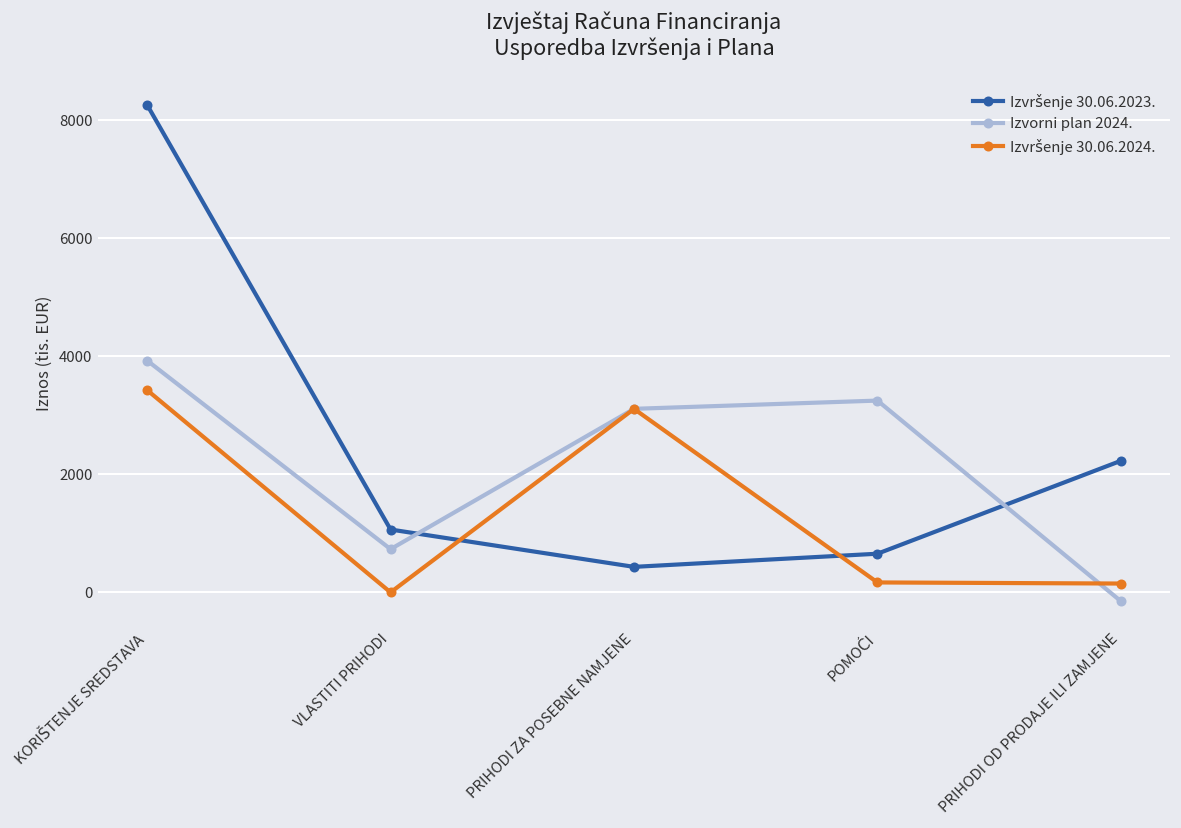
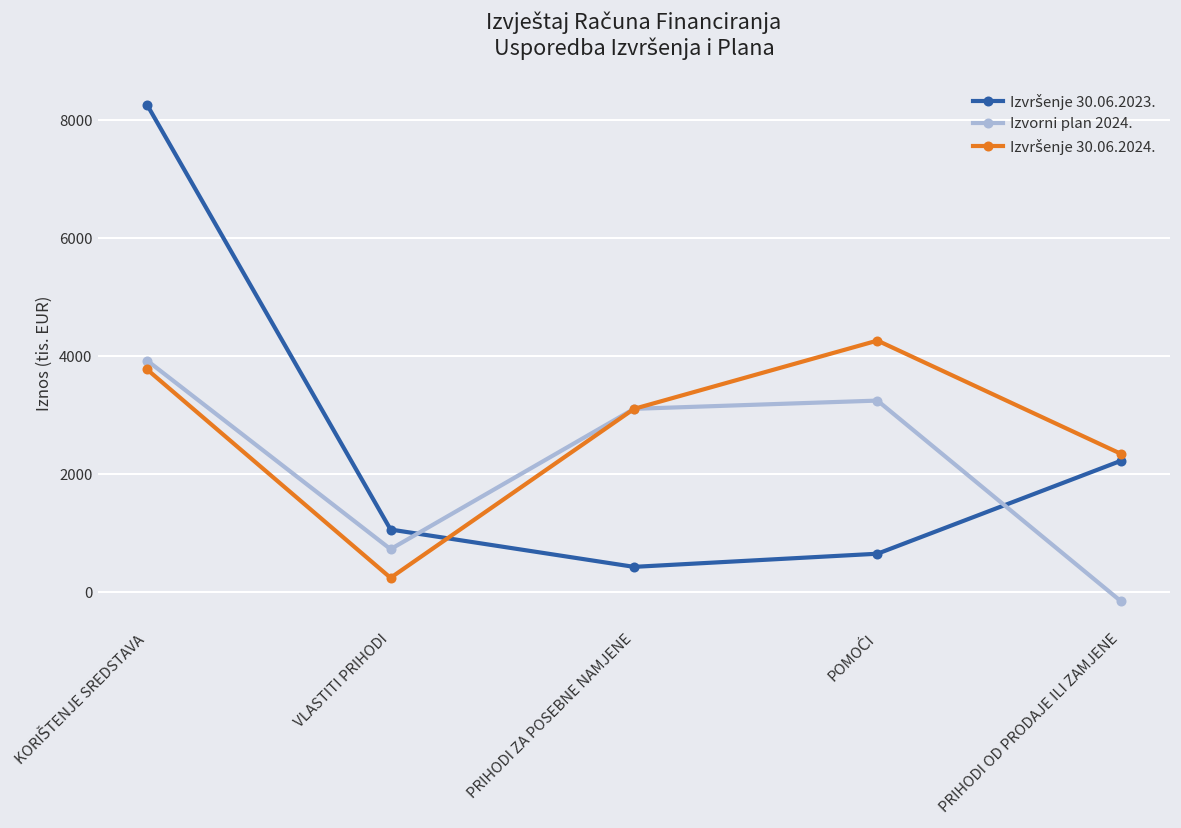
  {
    "Izvršenje 30.06.2023.": {
      "KORIŠTENJE SREDSTAVA": 8300,
      "VLASTITI PRIHODI": 1100,
      "PRIHODI ZA POSEBNE NAMJENE": 400,
      "POMOĆI": 700,
      "PRIHODI OD PRODAJE ILI ZAMJENE": 2200
    },
    "Izvorni plan 2024.": {
      "KORIŠTENJE SREDSTAVA": 3900,
      "VLASTITI PRIHODI": 700,
      "POMOĆI": 3200,
      "PRIHODI OD PRODAJE ILI ZAMJENE": -200
    },
    "Izvršenje 30.06.2024.": {
-     "KORIŠTENJE SREDSTAVA": 3400,
-     "VLASTITI PRIHODI": 0,
-     "POMOĆI": 200,
-     "PRIHODI OD PRODAJE ILI ZAMJENE": 100
+     "KORIŠTENJE SREDSTAVA": 3800,
+     "VLASTITI PRIHODI": 200,
+     "POMOĆI": 4300,
+     "PRIHODI OD PRODAJE ILI ZAMJENE": 2300
    }
  }
